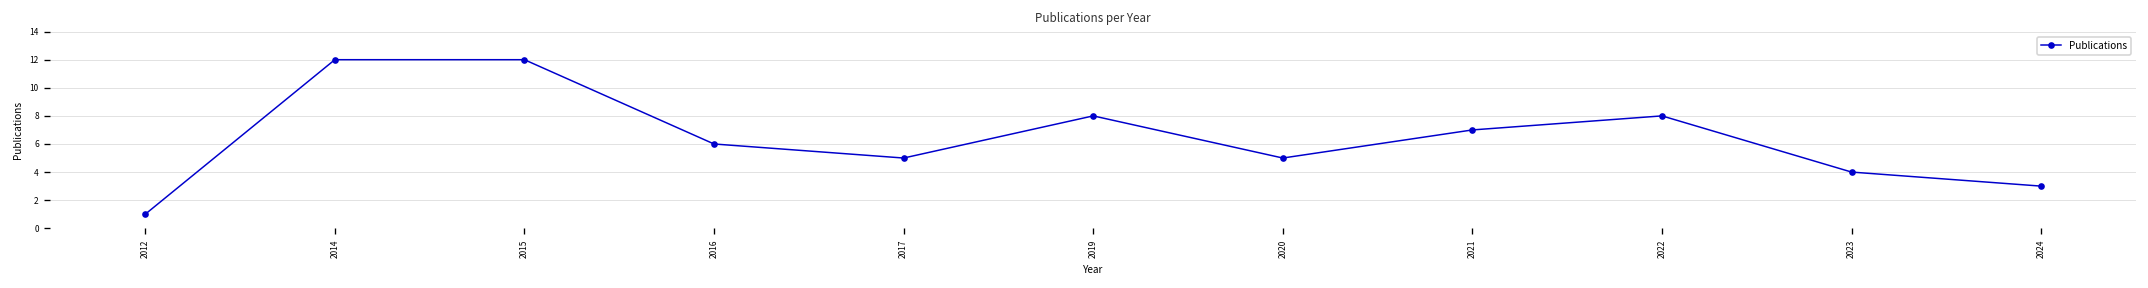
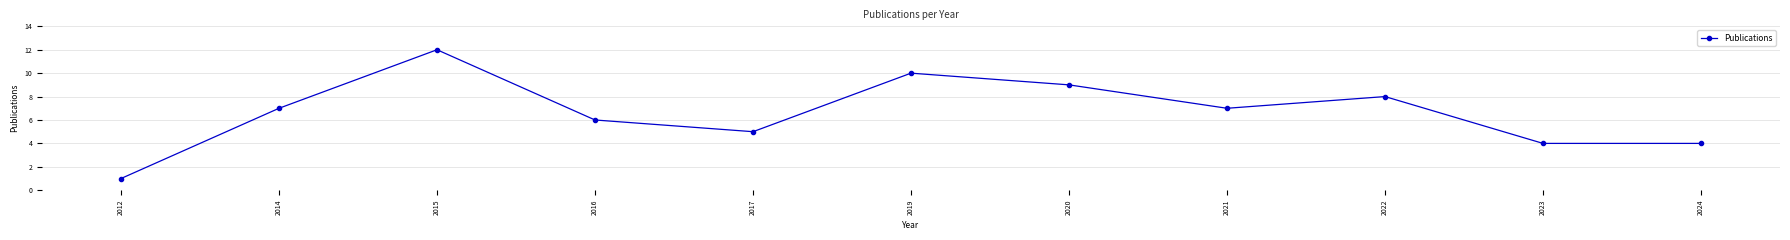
  {
    "2012": 1,
-   "2014": 12,
+   "2014": 7,
    "2015": 12,
    "2016": 6,
    "2017": 5,
-   "2019": 8,
-   "2020": 5,
+   "2019": 10,
+   "2020": 9,
    "2021": 7,
    "2022": 8,
    "2023": 4,
-   "2024": 3
+   "2024": 4
  }
